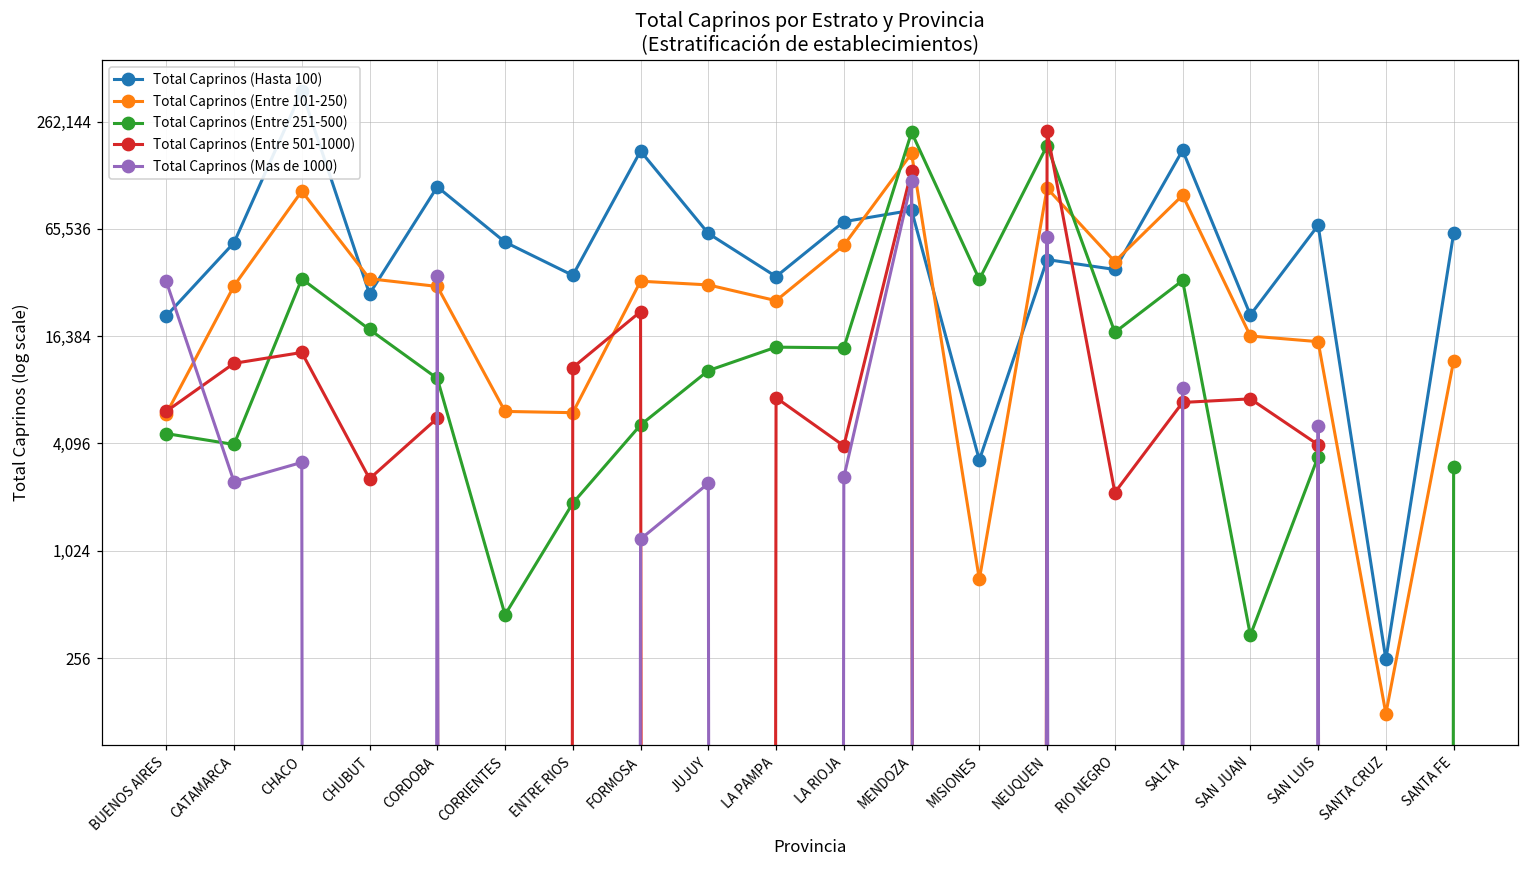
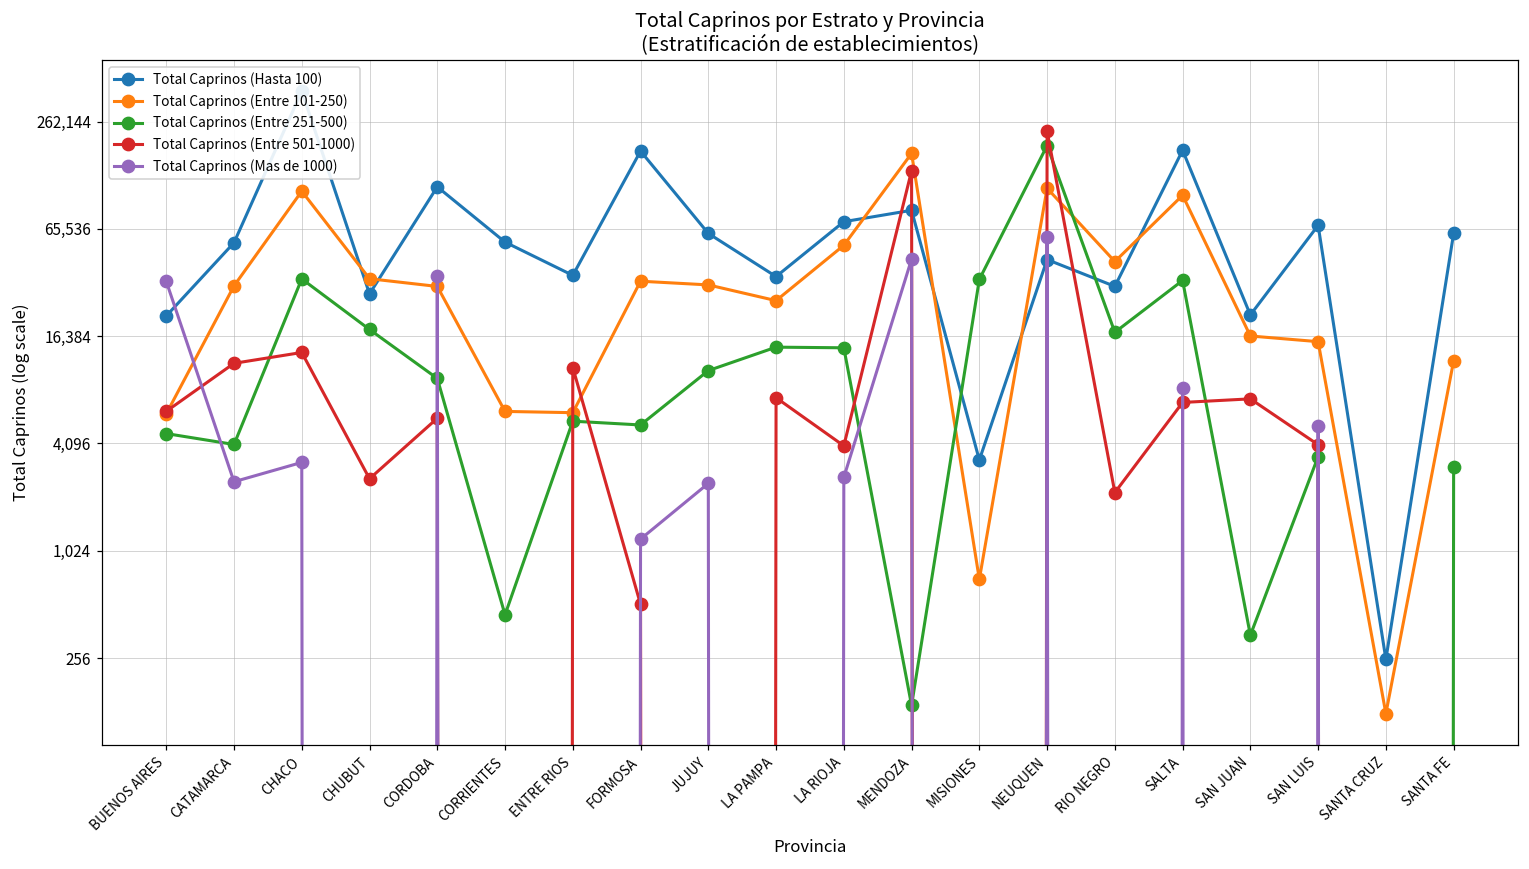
  {
    "Total Caprinos (Hasta 100)": {
      "BUENOS AIRES": "21,000",
      "CATAMARCA": "55,000",
      "CHUBUT": "28,000",
      "CORDOBA": "110,000",
      "CORRIENTES": "55,000",
      "ENTRE RIOS": "36,000",
      "FORMOSA": "180,000",
      "JUJUY": "62,000",
      "LA PAMPA": "35,000",
      "LA RIOJA": "70,000",
      "MENDOZA": "80,000",
      "MISIONES": "3,300",
      "NEUQUEN": "44,000",
-     "RIO NEGRO": "39,000",
+     "RIO NEGRO": "31,000",
      "SALTA": "180,000",
      "SAN JUAN": "22,000",
      "SAN LUIS": "69,000",
      "SANTA CRUZ": "250",
      "SANTA FE": "62,000"
    },
    "Total Caprinos (Entre 101-250)": {
      "CATAMARCA": "31,000",
      "CHACO": "110,000",
      "CHUBUT": "34,000",
      "CORDOBA": "31,000",
      "CORRIENTES": "6,200",
      "ENTRE RIOS": "6,100",
      "FORMOSA": "33,000",
      "JUJUY": "32,000",
      "LA PAMPA": "26,000",
      "LA RIOJA": "53,000",
      "MENDOZA": "170,000",
      "MISIONES": "700",
      "NEUQUEN": "110,000",
      "RIO NEGRO": "43,000",
      "SALTA": "100,000",
      "SAN JUAN": "16,000",
      "SAN LUIS": "15,000",
      "SANTA CRUZ": "130",
      "SANTA FE": "12,000"
    },
    "Total Caprinos (Entre 251-500)": {
      "BUENOS AIRES": "4,700",
      "CATAMARCA": "4,000",
      "CHACO": "34,000",
      "CHUBUT": "18,000",
      "CORDOBA": "9,000",
      "CORRIENTES": "450",
-     "ENTRE RIOS": "1,900",
+     "ENTRE RIOS": "5,500",
      "FORMOSA": "5,200",
      "JUJUY": "11,000",
      "LA PAMPA": "14,000",
      "LA RIOJA": "14,000",
-     "MENDOZA": "230,000",
+     "MENDOZA": "140",
      "MISIONES": "34,000",
      "NEUQUEN": "190,000",
      "RIO NEGRO": "17,000",
      "SALTA": "34,000",
      "SAN JUAN": "340",
      "SAN LUIS": "3,500",
      "SANTA FE": "3,000"
    },
    "Total Caprinos (Entre 501-1000)": {
      "CATAMARCA": "12,000",
      "CHACO": "13,000",
      "CHUBUT": "2,600",
      "CORDOBA": "5,700",
      "ENTRE RIOS": "11,000",
-     "FORMOSA": "23,000",
+     "FORMOSA": "510",
      "LA PAMPA": "7,000",
      "LA RIOJA": "4,000",
      "MENDOZA": "140,000",
      "NEUQUEN": "230,000",
      "RIO NEGRO": "2,200",
      "SALTA": "7,000",
      "SAN JUAN": "7,000",
      "SAN LUIS": "4,000"
    },
    "Total Caprinos (Mas de 1000)": {
      "BUENOS AIRES": "33,000",
      "CATAMARCA": "2,500",
      "CHACO": "3,200",
      "CORDOBA": "36,000",
      "FORMOSA": "1,200",
      "JUJUY": "2,400",
      "LA RIOJA": "2,600",
-     "MENDOZA": "120,000",
+     "MENDOZA": "44,000",
      "NEUQUEN": "59,000",
      "SALTA": "8,000",
      "SAN LUIS": "5,200"
    }
  }
